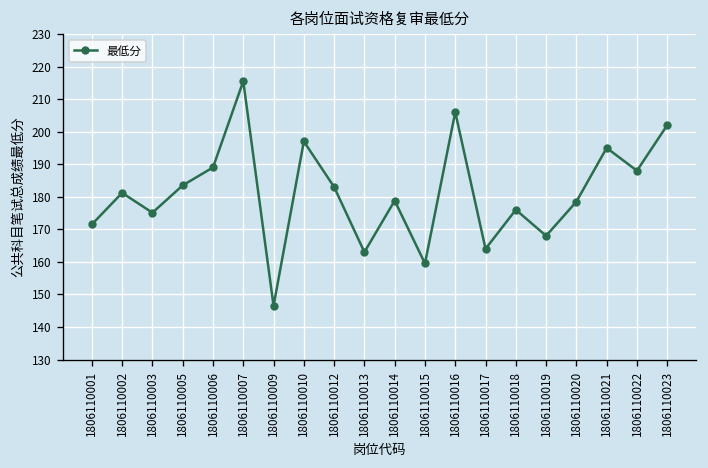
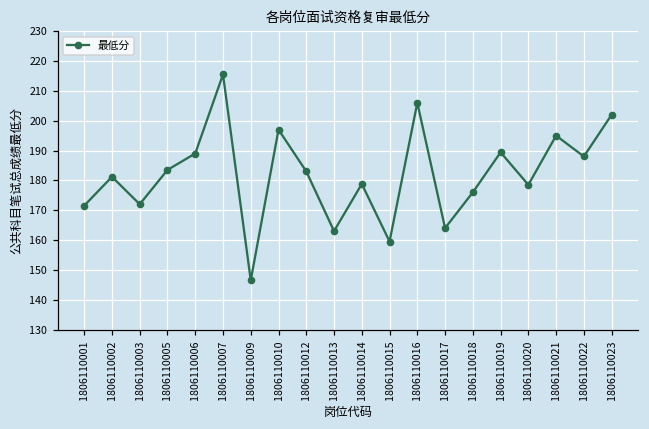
  {
    "1806110001": 172,
    "1806110002": 181,
-   "1806110003": 175,
+   "1806110003": 172,
    "1806110005": 184,
    "1806110006": 189,
    "1806110007": 216,
    "1806110009": 147,
    "1806110010": 197,
    "1806110012": 183,
    "1806110013": 163,
    "1806110014": 179,
    "1806110015": 160,
    "1806110016": 206,
    "1806110017": 164,
    "1806110018": 176,
-   "1806110019": 168,
+   "1806110019": 189,
    "1806110020": 179,
    "1806110021": 195,
    "1806110022": 188,
    "1806110023": 202
  }
